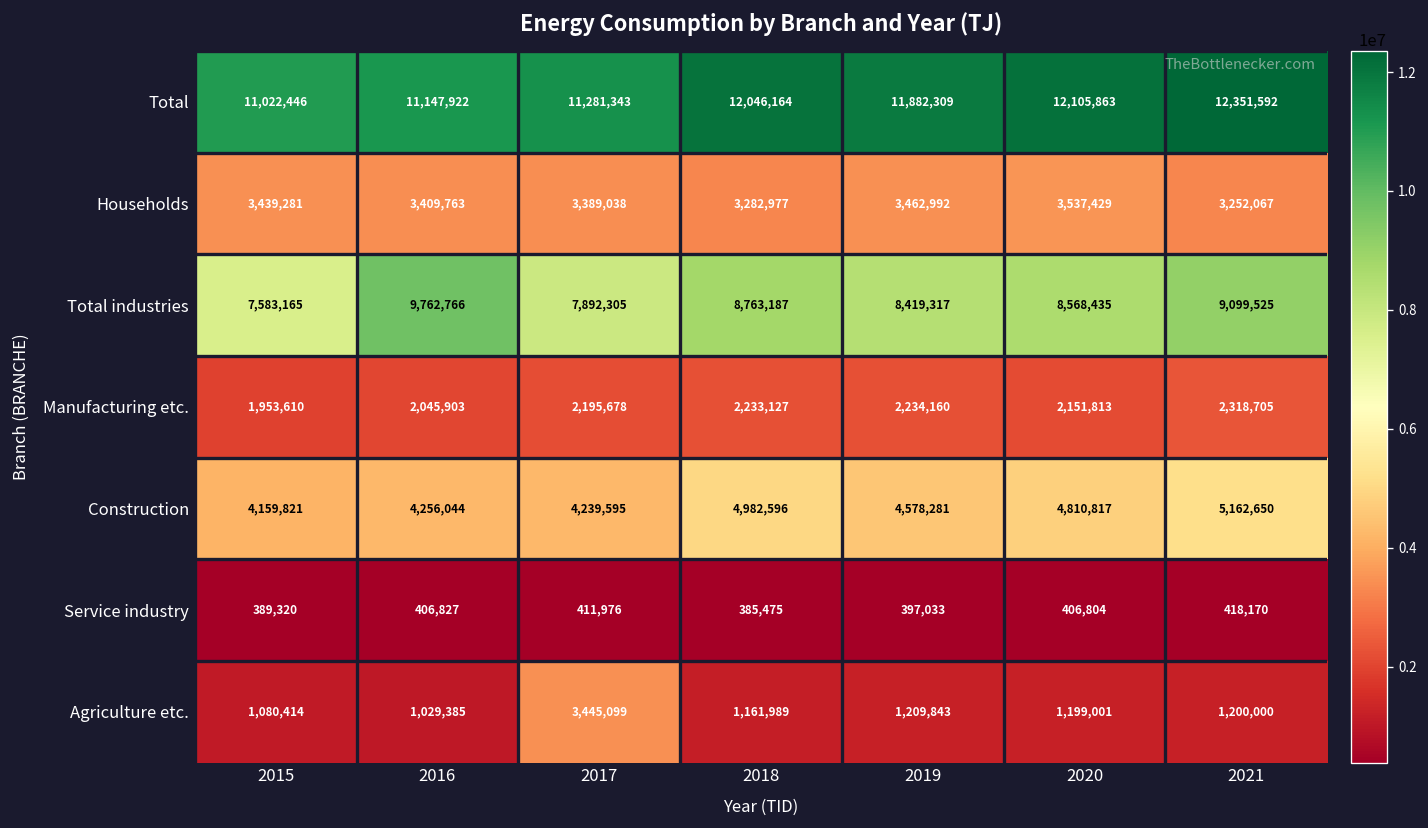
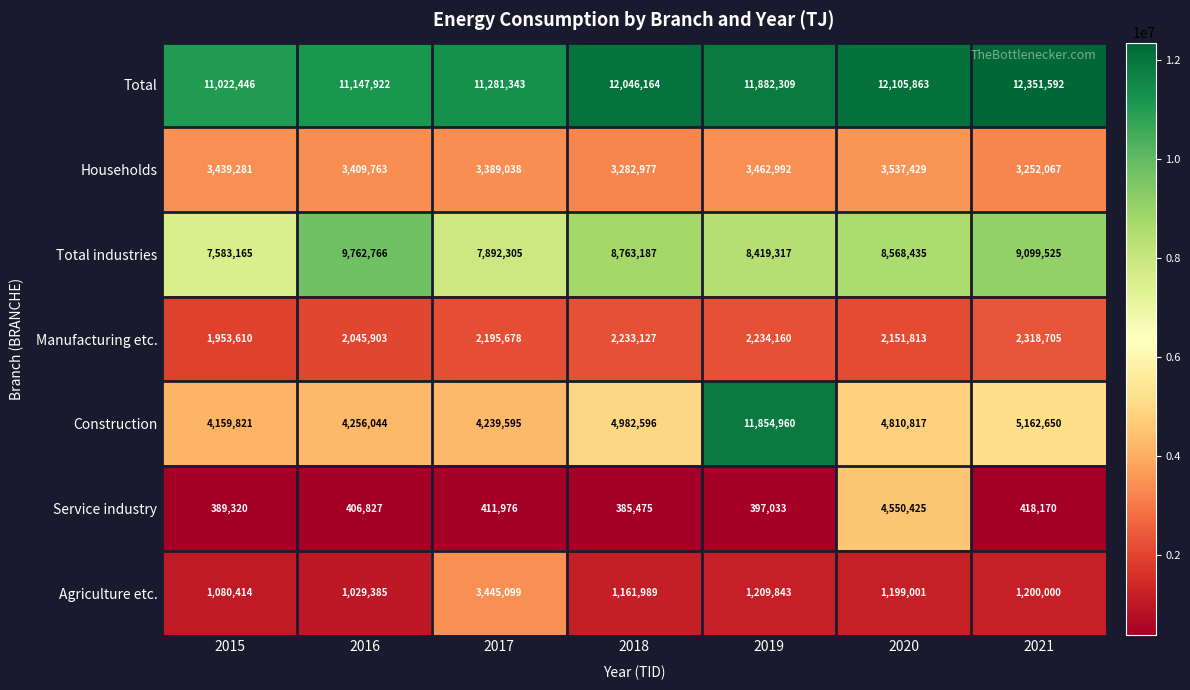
  {
    "Total": {
      "2015": "11,022,446",
      "2016": "11,147,922",
      "2017": "11,281,343",
      "2018": "12,046,164",
      "2019": "11,882,309",
      "2020": "12,105,863"
    },
    "Households": {
      "2015": "3,439,281",
      "2016": "3,409,763",
      "2017": "3,389,038",
      "2018": "3,282,977",
      "2019": "3,462,992",
      "2020": "3,537,429",
      "2021": "3,252,067"
    },
    "Total industries": {
      "2015": "7,583,165",
      "2016": "9,762,766",
      "2017": "7,892,305",
      "2018": "8,763,187",
      "2019": "8,419,317",
      "2020": "8,568,435",
      "2021": "9,099,525"
    },
    "Manufacturing etc.": {
      "2015": "1,953,610",
      "2016": "2,045,903",
      "2017": "2,195,678",
      "2018": "2,233,127",
      "2019": "2,234,160",
      "2020": "2,151,813",
      "2021": "2,318,705"
    },
    "Construction": {
      "2015": "4,159,821",
      "2016": "4,256,044",
      "2017": "4,239,595",
      "2018": "4,982,596",
-     "2019": "4,578,281",
+     "2019": "11,854,960",
      "2020": "4,810,817",
      "2021": "5,162,650"
    },
    "Service industry": {
      "2015": "389,320",
      "2016": "406,827",
      "2017": "411,976",
      "2018": "385,475",
      "2019": "397,033",
-     "2020": "406,804",
+     "2020": "4,550,425",
      "2021": "418,170"
    },
    "Agriculture etc.": {
      "2015": "1,080,414",
      "2016": "1,029,385",
      "2017": "3,445,099",
      "2018": "1,161,989",
      "2019": "1,209,843",
      "2020": "1,199,001",
      "2021": "1,200,000"
    }
  }
